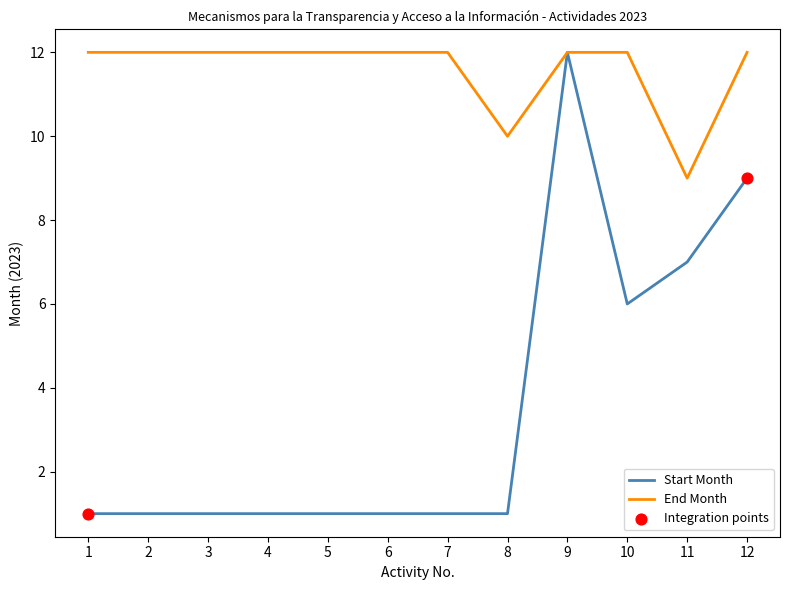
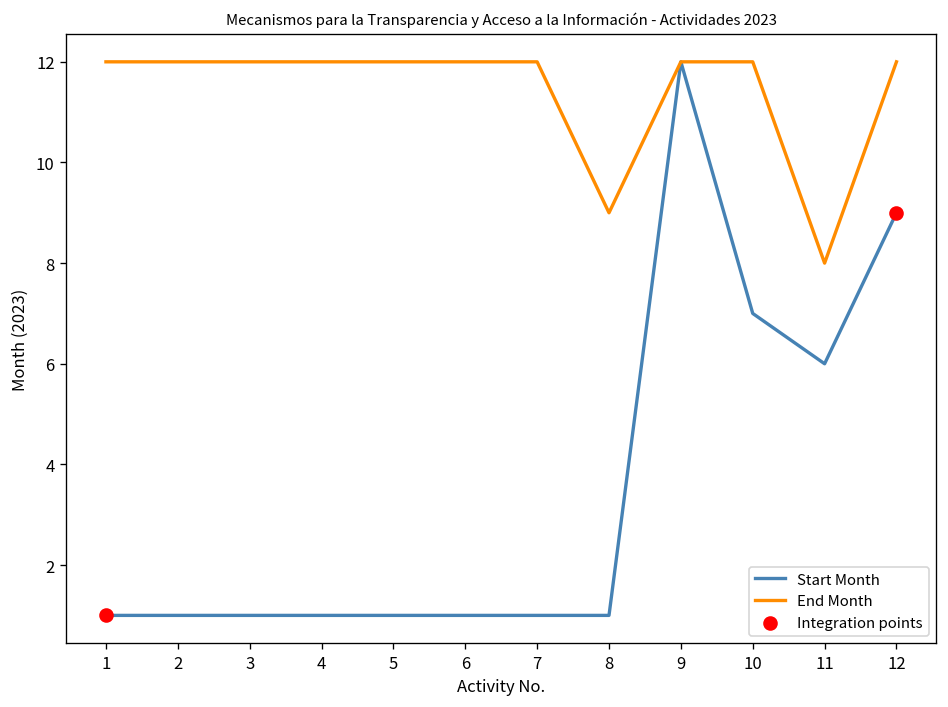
  {
    "Start Month": {
      "2": 1,
      "3": 1,
      "4": 1,
      "5": 1,
      "6": 1,
      "7": 1,
      "8": 1,
-     "10": 6,
-     "11": 7
+     "10": 7,
+     "11": 6
    },
    "End Month": {
      "1": 12,
      "2": 12,
      "3": 12,
      "4": 12,
      "5": 12,
      "6": 12,
      "7": 12,
-     "8": 10,
+     "8": 9,
      "10": 12,
-     "11": 9,
+     "11": 8,
      "12": 12
    }
  }
